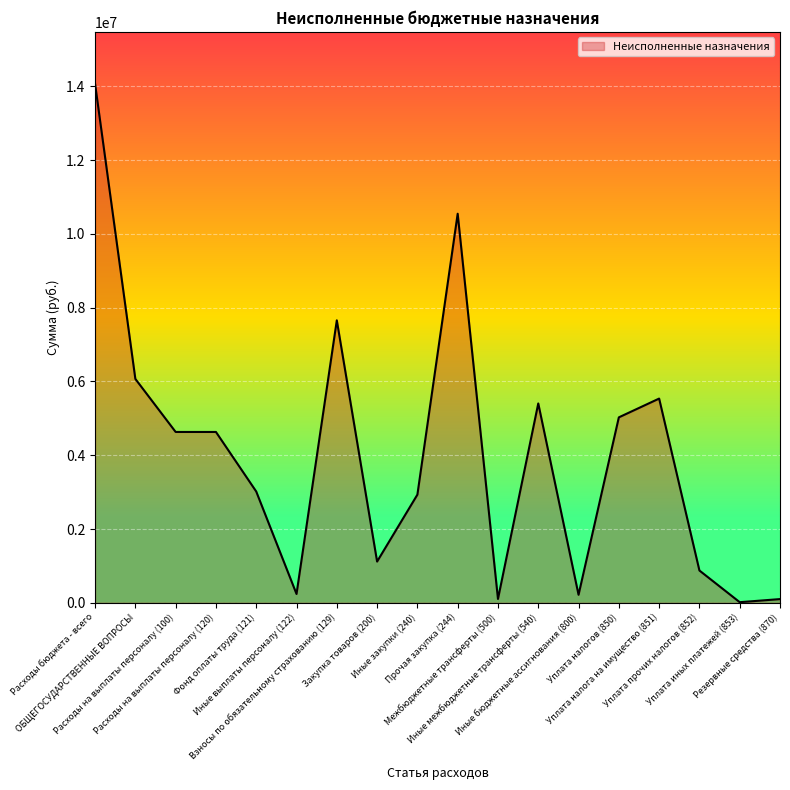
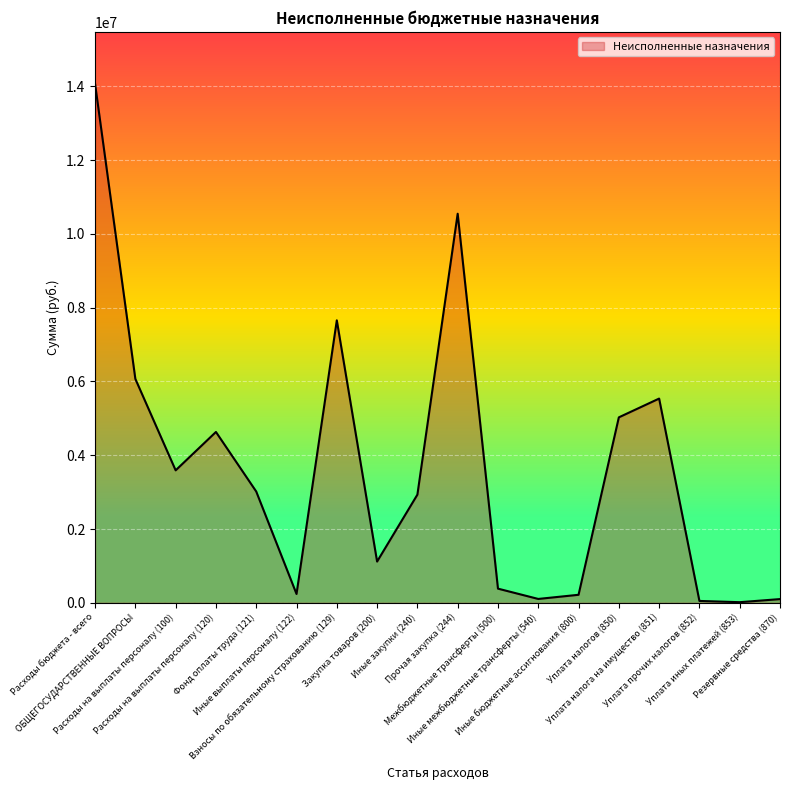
  {
    "Расходы бюджета - всего": 14100000,
    "ОБЩЕГОСУДАРСТВЕННЫЕ ВОПРОСЫ": 6100000,
-   "Расходы на выплаты персоналу (100)": 4600000,
+   "Расходы на выплаты персоналу (100)": 3600000,
    "Расходы на выплаты персоналу (120)": 4600000,
    "Фонд оплаты труда (121)": 3000000,
    "Иные выплаты персоналу (122)": 200000,
    "Взносы по обязательному страхованию (129)": 7700000,
    "Закупка товаров (200)": 1100000,
    "Иные закупки (240)": 2900000,
    "Прочая закупка (244)": 10500000,
-   "Межбюджетные трансферты (500)": 100000,
-   "Иные межбюджетные трансферты (540)": 5400000,
+   "Межбюджетные трансферты (500)": 400000,
+   "Иные межбюджетные трансферты (540)": 100000,
    "Иные бюджетные ассигнования (800)": 200000,
    "Уплата налогов (850)": 5000000,
    "Уплата налога на имущество (851)": 5500000,
-   "Уплата прочих налогов (852)": 900000,
+   "Уплата прочих налогов (852)": 0,
    "Уплата иных платежей (853)": 0,
    "Резервные средства (870)": 100000
  }
